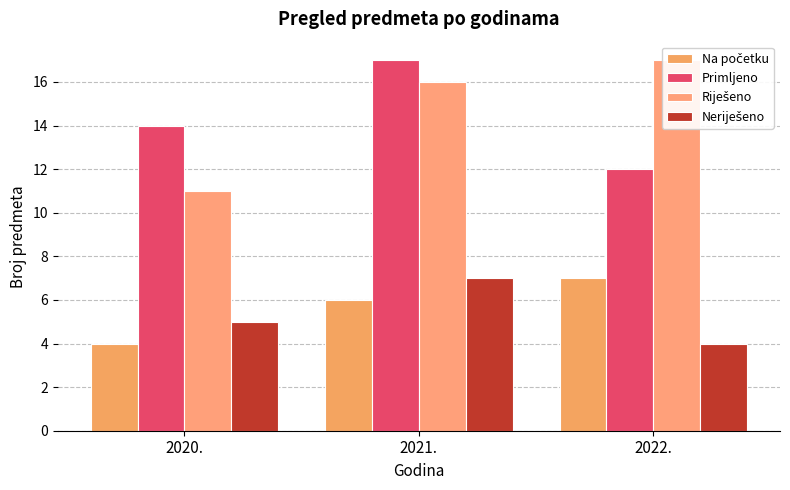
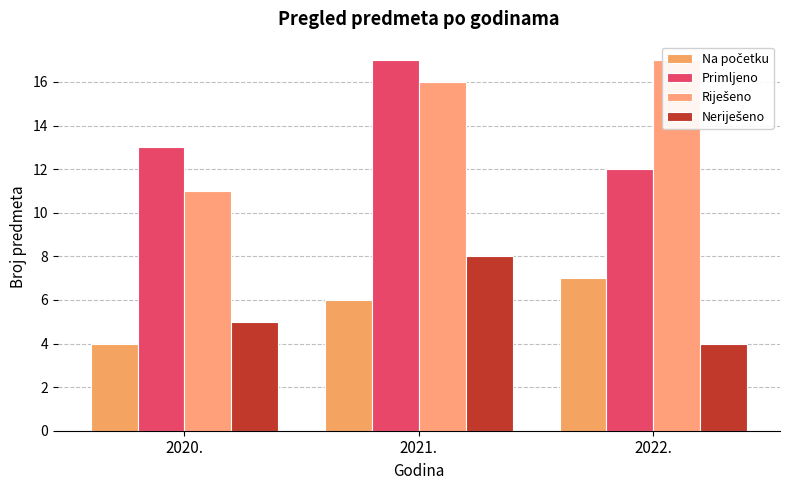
  {
    "Primljeno": {
-     "2020.": 14,
+     "2020.": 13,
      "2021.": 17,
      "2022.": 12
    },
    "Neriješeno": {
      "2020.": 5,
-     "2021.": 7,
+     "2021.": 8,
      "2022.": 4
    }
  }
